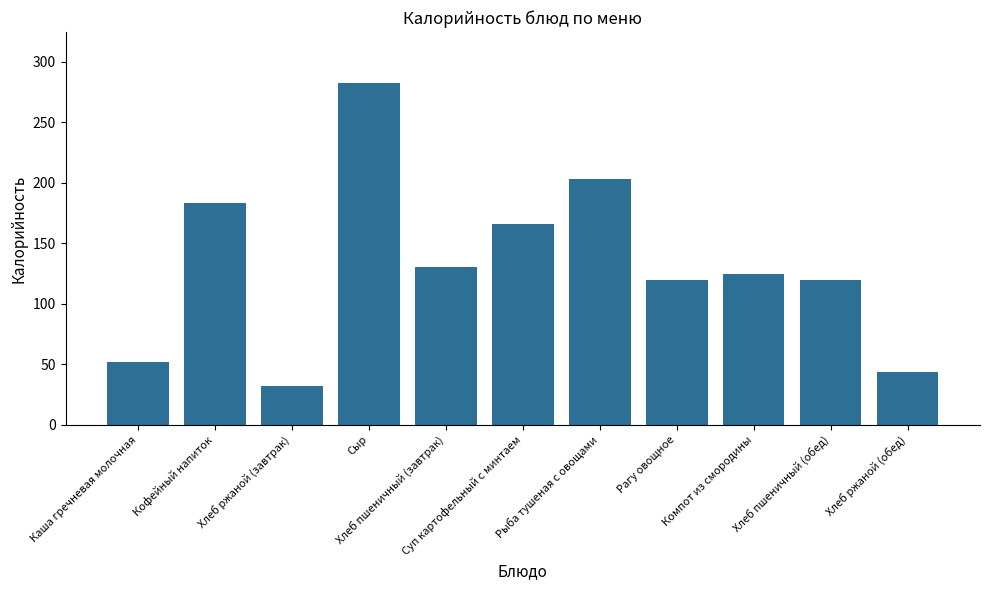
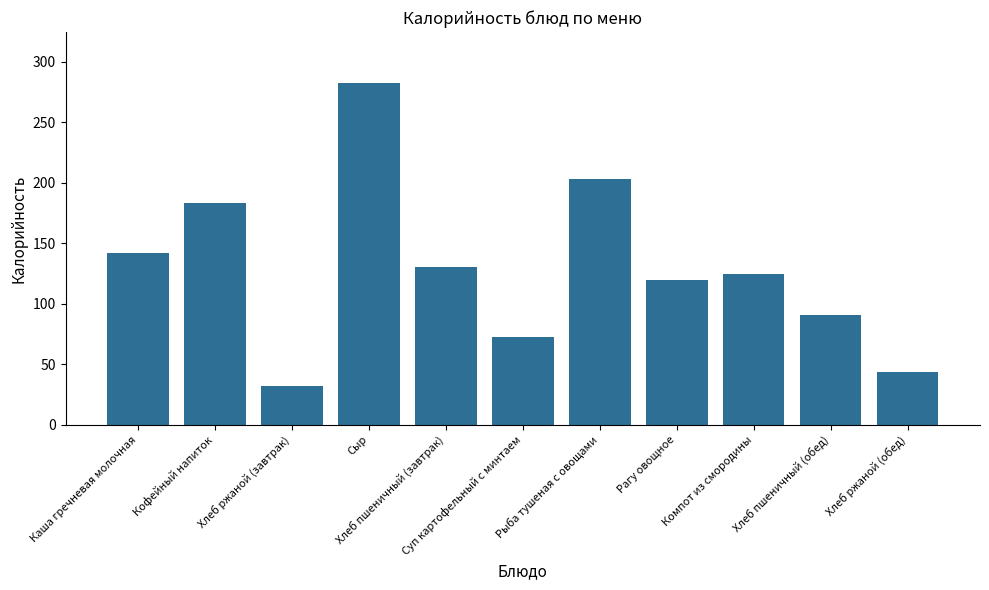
  {
-   "Каша гречневая молочная": 52,
+   "Каша гречневая молочная": 142,
    "Кофейный напиток": 183,
    "Хлеб ржаной (завтрак)": 32,
    "Сыр": 282,
    "Хлеб пшеничный (завтрак)": 130,
-   "Суп картофельный с минтаем": 166,
+   "Суп картофельный с минтаем": 73,
    "Рыба тушеная с овощами": 203,
    "Рагу овощное": 120,
    "Компот из смородины": 125,
-   "Хлеб пшеничный (обед)": 120,
+   "Хлеб пшеничный (обед)": 91,
    "Хлеб ржаной (обед)": 44
  }
